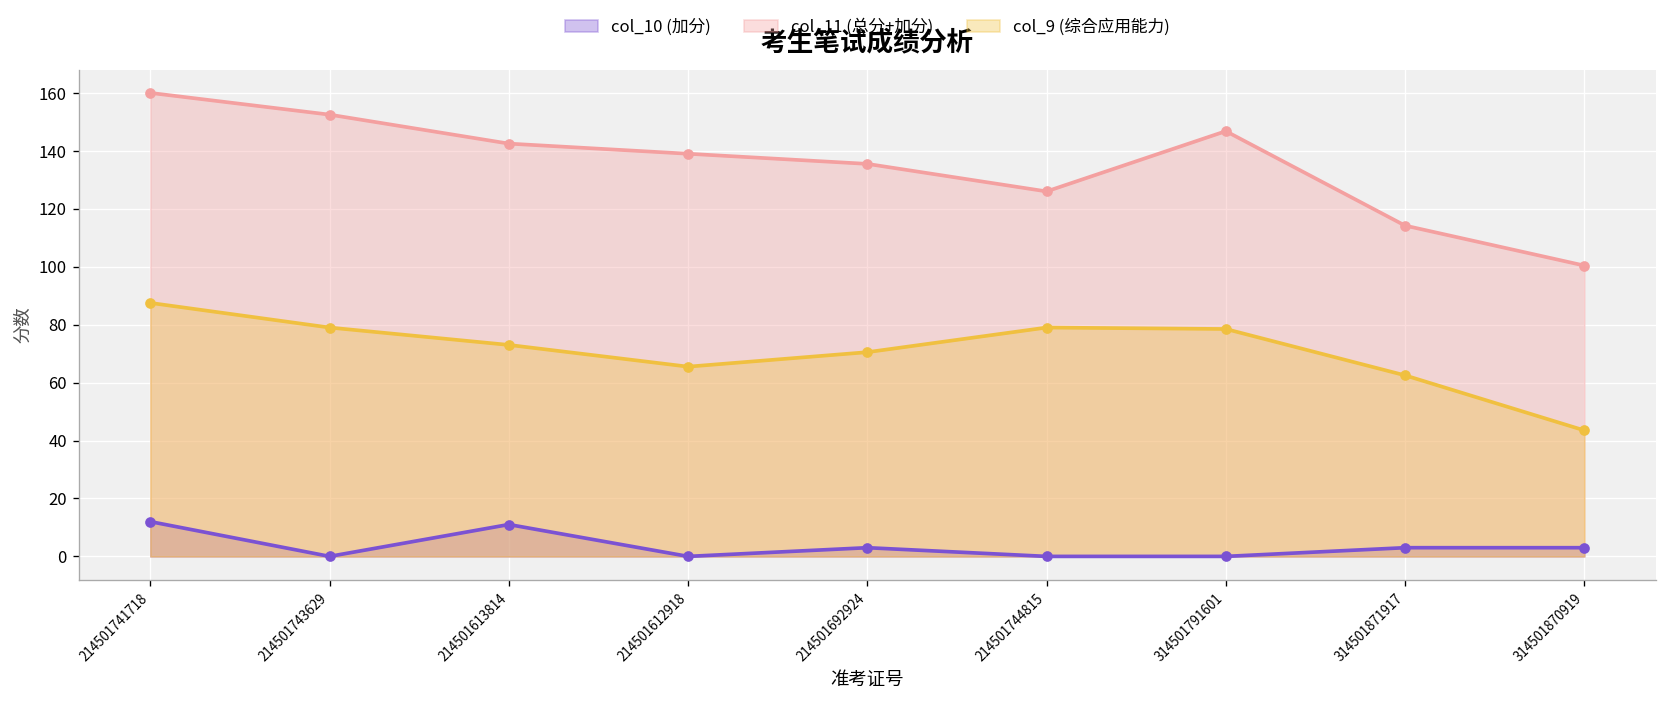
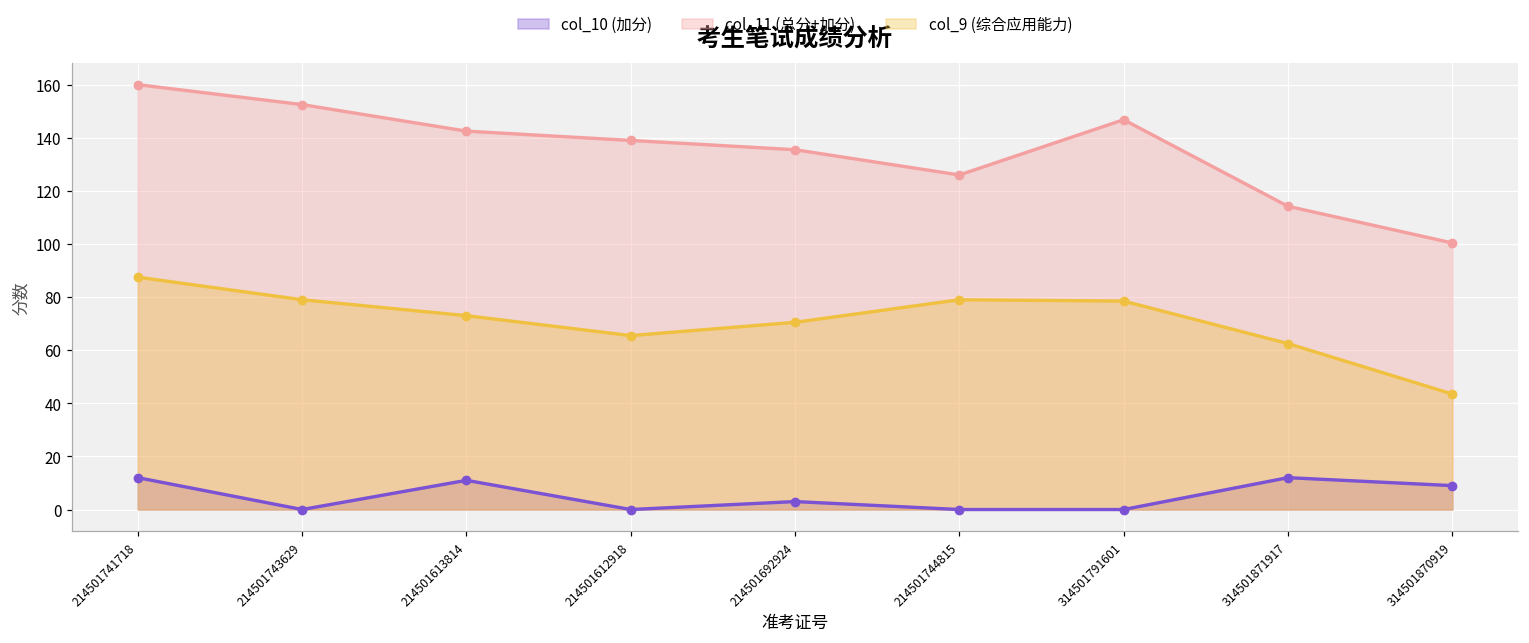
  {
    "col_10 (加分)": {
      "214501741718": 12,
      "214501743629": 0,
      "214501613814": 11,
      "214501612918": 0,
      "214501692924": 3,
      "214501744815": 0,
      "314501791601": 0,
-     "314501871917": 3,
-     "314501870919": 3
+     "314501871917": 12,
+     "314501870919": 9
    }
  }
